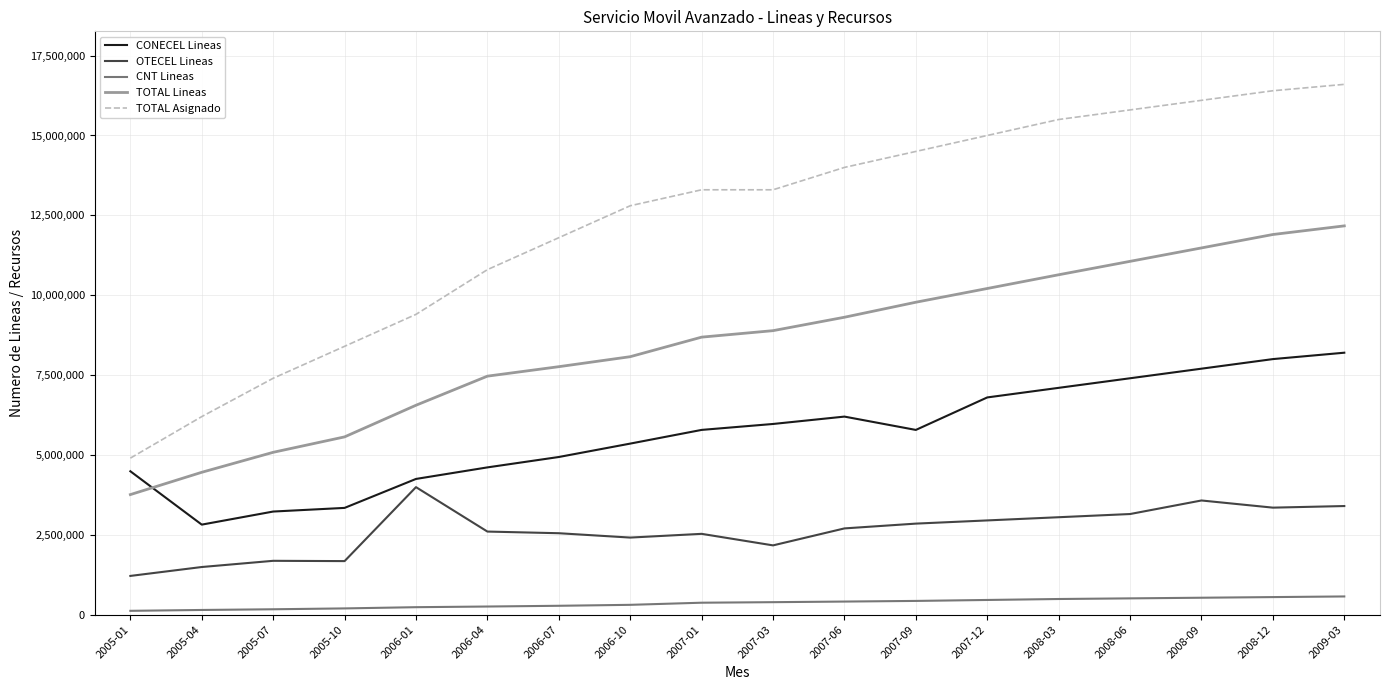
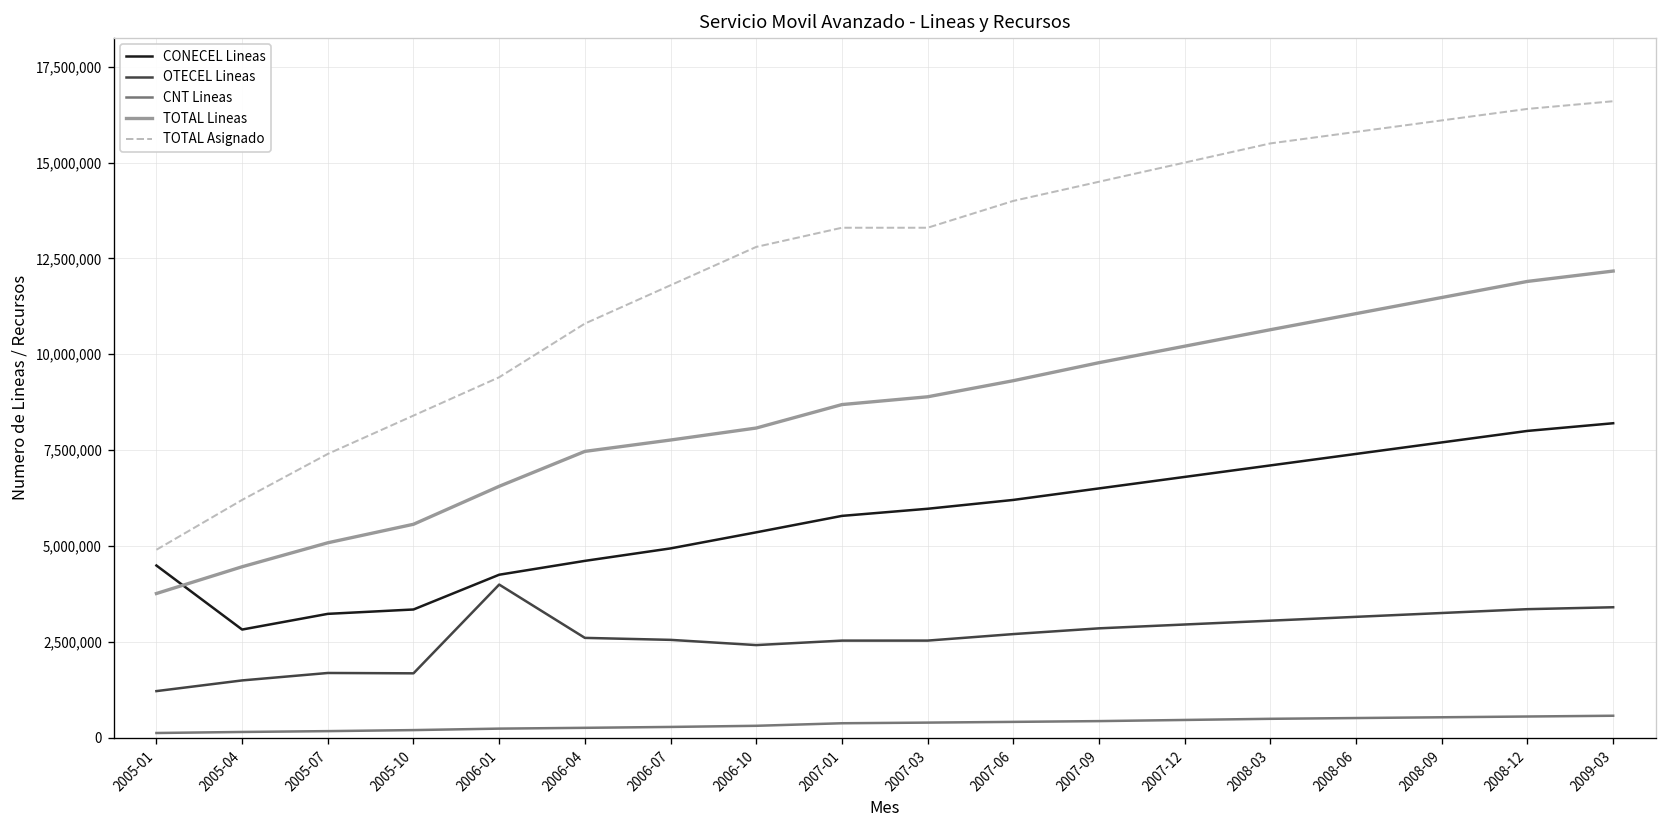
  {
    "CONECEL Lineas": {
      "2005-01": "4,500,000",
      "2005-04": "2,800,000",
      "2005-07": "3,200,000",
      "2005-10": "3,300,000",
      "2006-01": "4,200,000",
      "2006-04": "4,600,000",
      "2006-07": "4,900,000",
      "2006-10": "5,400,000",
      "2007-01": "5,800,000",
      "2007-03": "6,000,000",
      "2007-06": "6,200,000",
-     "2007-09": "5,800,000",
+     "2007-09": "6,500,000",
      "2007-12": "6,800,000",
      "2008-03": "7,100,000",
      "2008-06": "7,400,000",
      "2008-09": "7,700,000",
      "2008-12": "8,000,000",
      "2009-03": "8,200,000"
    },
    "OTECEL Lineas": {
      "2005-01": "1,200,000",
      "2005-04": "1,500,000",
      "2005-07": "1,700,000",
      "2005-10": "1,700,000",
      "2006-01": "4,000,000",
      "2006-04": "2,600,000",
      "2006-07": "2,500,000",
      "2006-10": "2,400,000",
      "2007-01": "2,500,000",
-     "2007-03": "2,200,000",
+     "2007-03": "2,500,000",
      "2007-06": "2,700,000",
      "2007-09": "2,900,000",
      "2007-12": "3,000,000",
      "2008-03": "3,100,000",
      "2008-06": "3,200,000",
-     "2008-09": "3,600,000",
+     "2008-09": "3,300,000",
      "2008-12": "3,400,000",
      "2009-03": "3,400,000"
    }
  }
